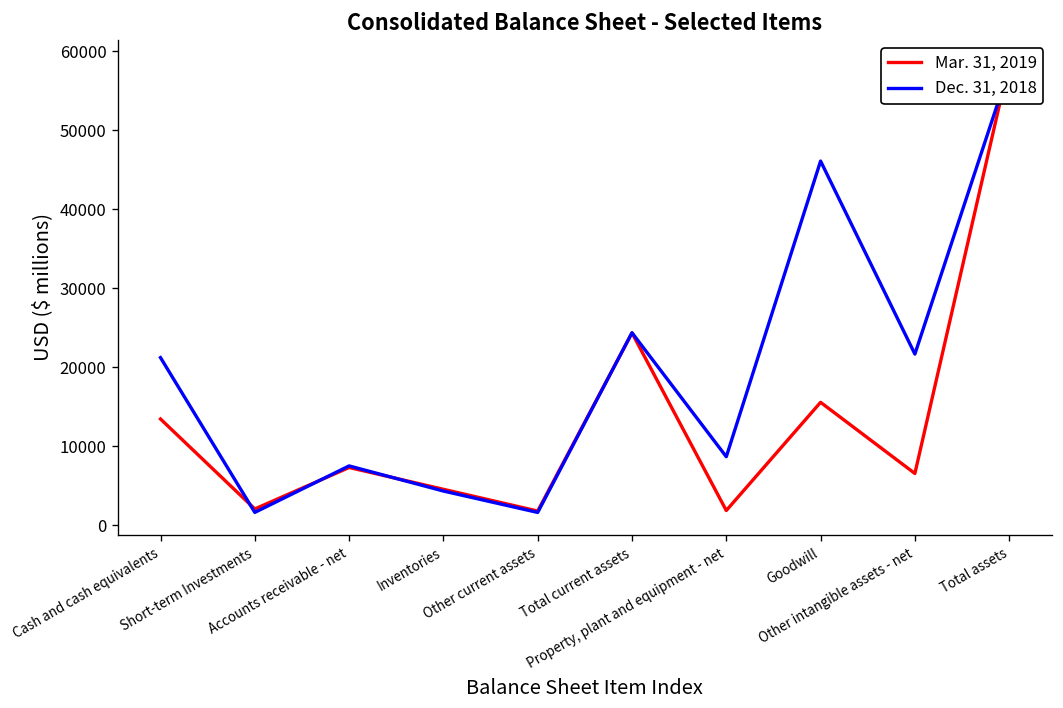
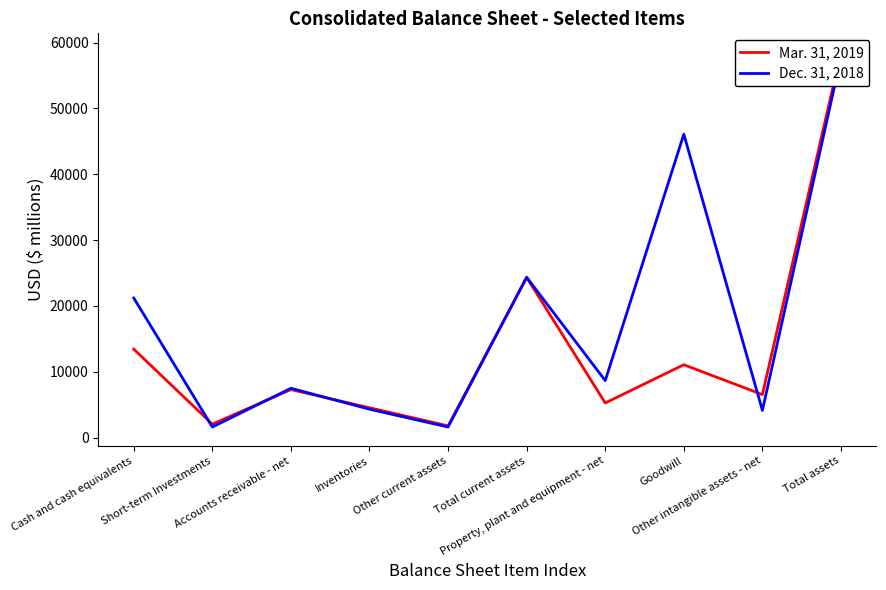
  {
    "Mar. 31, 2019": {
      "Cash and cash equivalents": 13000,
      "Short-term Investments": 2000,
-     "Property, plant and equipment - net": 2000,
-     "Goodwill": 16000,
+     "Property, plant and equipment - net": 5000,
+     "Goodwill": 11000,
      "Other intangible assets - net": 7000
    },
    "Dec. 31, 2018": {
      "Cash and cash equivalents": 21000,
      "Short-term Investments": 2000,
      "Property, plant and equipment - net": 9000,
      "Goodwill": 46000,
-     "Other intangible assets - net": 22000
+     "Other intangible assets - net": 4000
    }
  }
